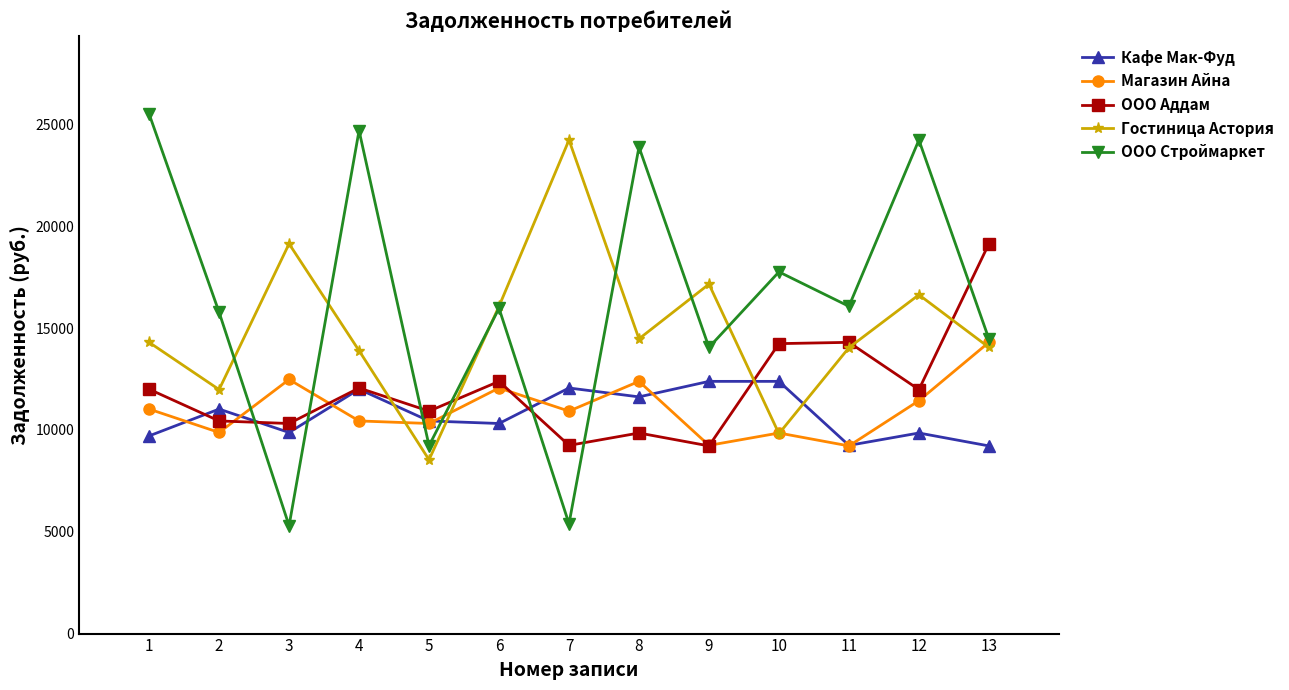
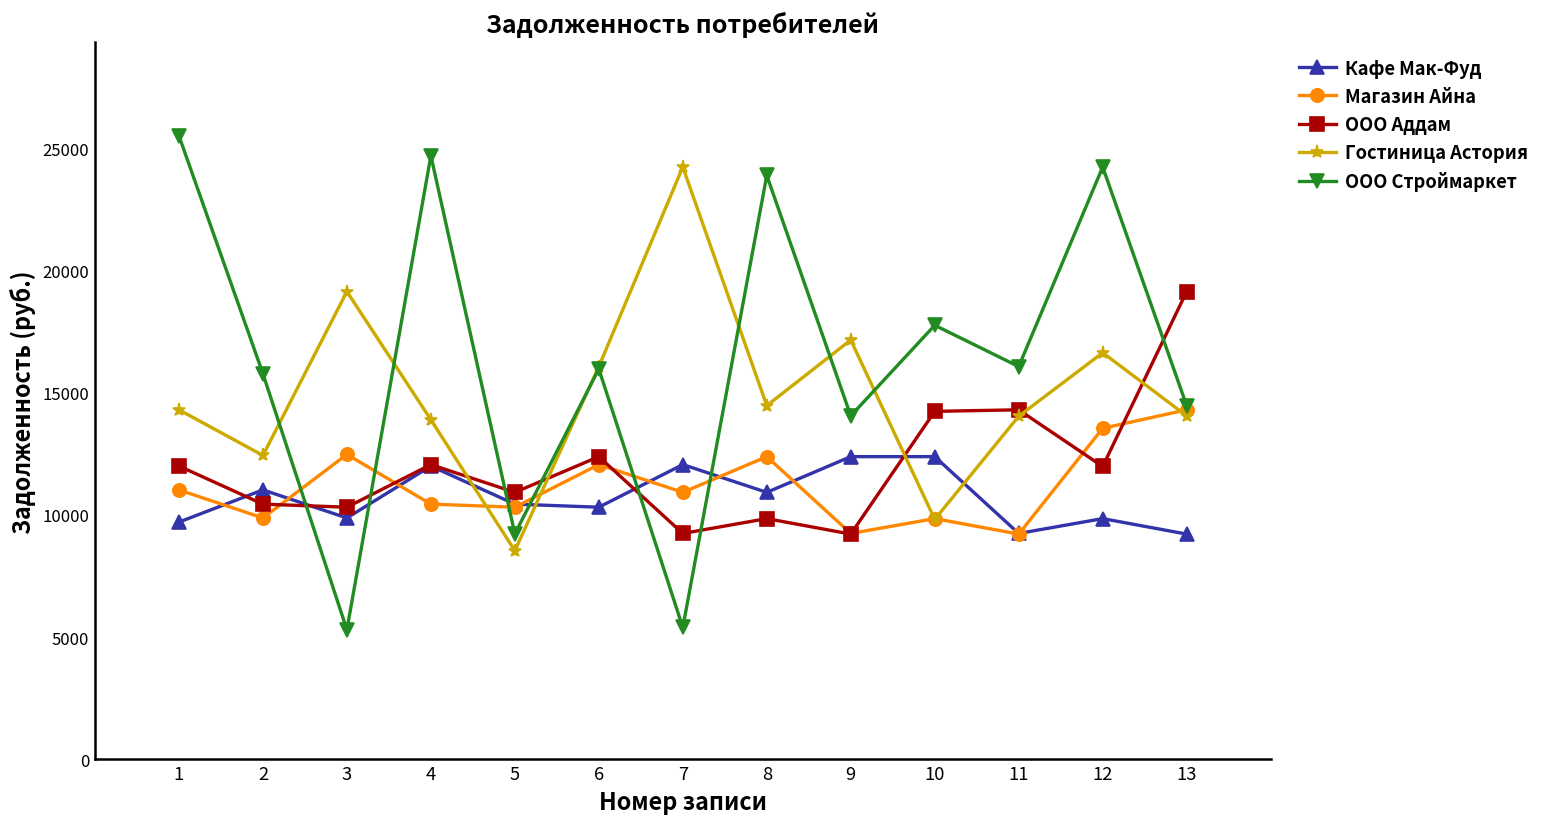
  {
    "Кафе Мак-Фуд": {
      "1": 9700,
      "2": 11000,
      "3": 9900,
      "5": 10400,
      "6": 10300,
      "7": 12100,
-     "8": 11600,
+     "8": 10900,
      "9": 12400,
      "10": 12400,
      "12": 9800,
      "13": 9200
    },
    "Магазин Айна": {
      "1": 11000,
      "2": 9900,
      "3": 12500,
      "4": 10400,
      "5": 10300,
      "6": 12100,
      "7": 10900,
      "8": 12400,
-     "12": 11400,
+     "12": 13500,
      "13": 14300
    },
    "ООО Аддам": {
      "1": 12000,
      "2": 10400,
      "3": 10300,
      "5": 10900,
      "6": 12400,
      "7": 9200,
      "8": 9800,
      "10": 14200,
      "11": 14300,
      "12": 12000,
      "13": 19100
    },
    "Гостиница Астория": {
      "1": 14300,
-     "2": 12000,
+     "2": 12400,
      "3": 19100,
      "4": 13900,
      "5": 8500,
      "7": 24200,
      "8": 14500,
      "9": 17200,
      "11": 14000,
      "12": 16600,
      "13": 14100
    },
    "ООО Строймаркет": {
      "1": 25500,
      "2": 15800,
      "3": 5300,
      "4": 24700,
      "5": 9200,
      "7": 5400,
      "8": 23900,
      "9": 14100,
      "10": 17800,
      "11": 16100,
      "12": 24200,
      "13": 14500
    }
  }
